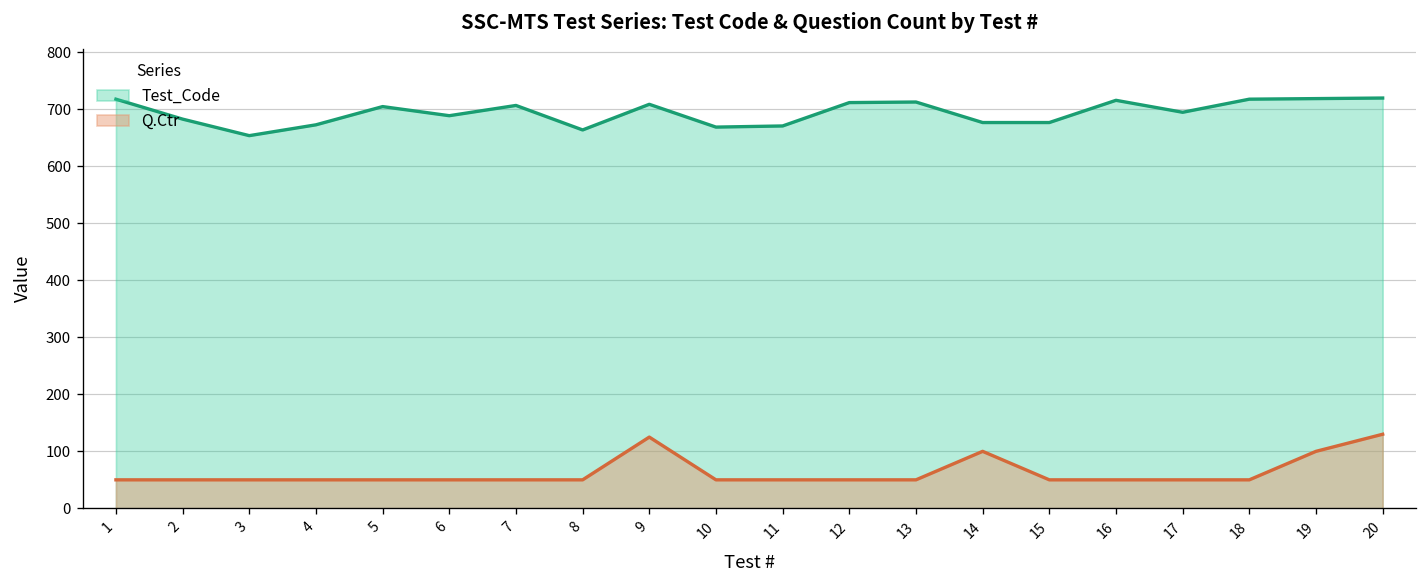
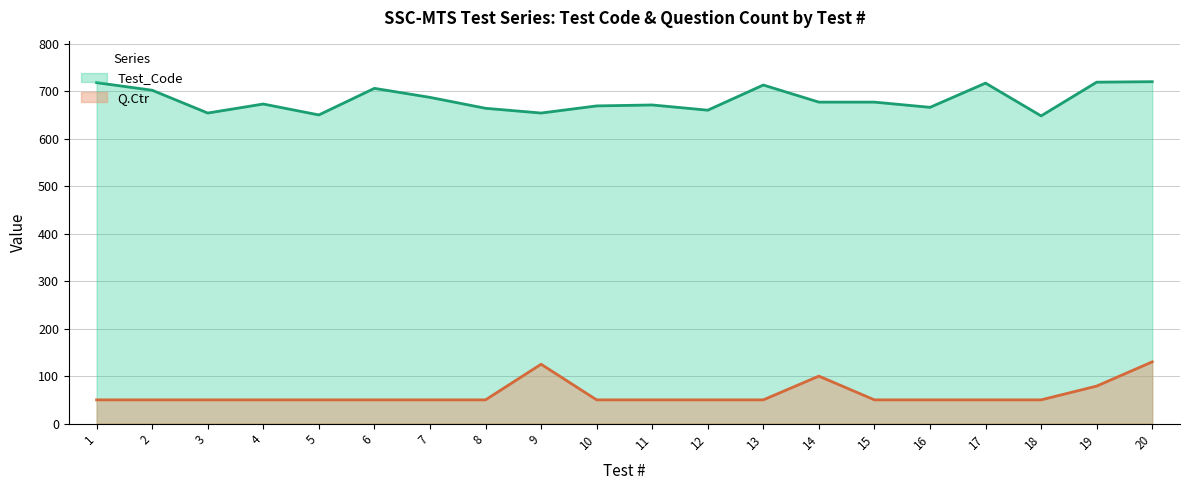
  {
    "Test_Code": {
      "1": 720,
-     "2": 680,
+     "2": 700,
      "3": 650,
      "4": 670,
-     "5": 710,
-     "6": 690,
-     "7": 710,
+     "5": 650,
+     "6": 710,
+     "7": 690,
      "8": 660,
-     "9": 710,
+     "9": 650,
      "10": 670,
      "11": 670,
-     "12": 710,
+     "12": 660,
      "13": 710,
      "14": 680,
      "15": 680,
-     "16": 720,
-     "17": 700,
-     "18": 720,
+     "16": 670,
+     "17": 720,
+     "18": 650,
      "19": 720,
      "20": 720
    },
    "Q.Ctr": {
      "1": 50,
      "2": 50,
      "3": 50,
      "4": 50,
      "5": 50,
      "6": 50,
      "7": 50,
      "8": 50,
      "9": 130,
      "10": 50,
      "11": 50,
      "12": 50,
      "13": 50,
      "14": 100,
      "15": 50,
      "16": 50,
      "17": 50,
      "18": 50,
-     "19": 100,
+     "19": 80,
      "20": 130
    }
  }
